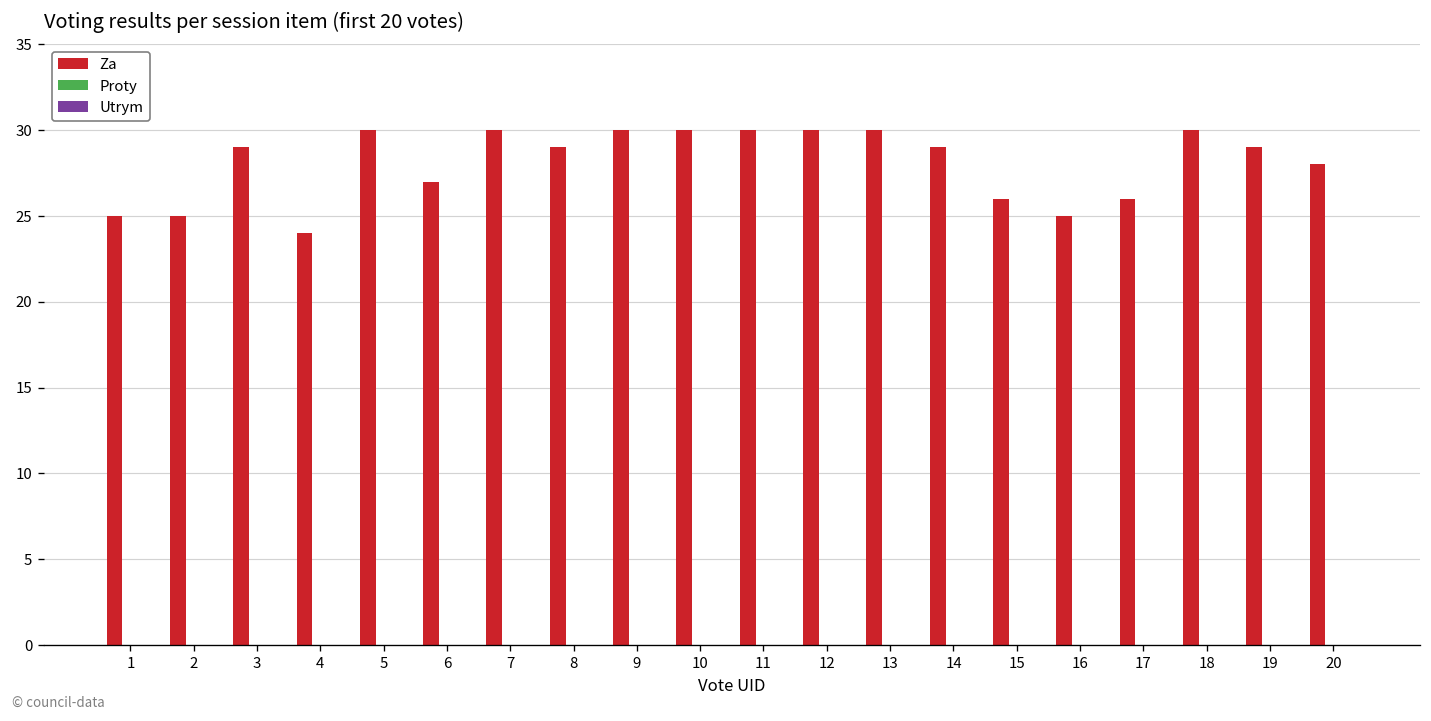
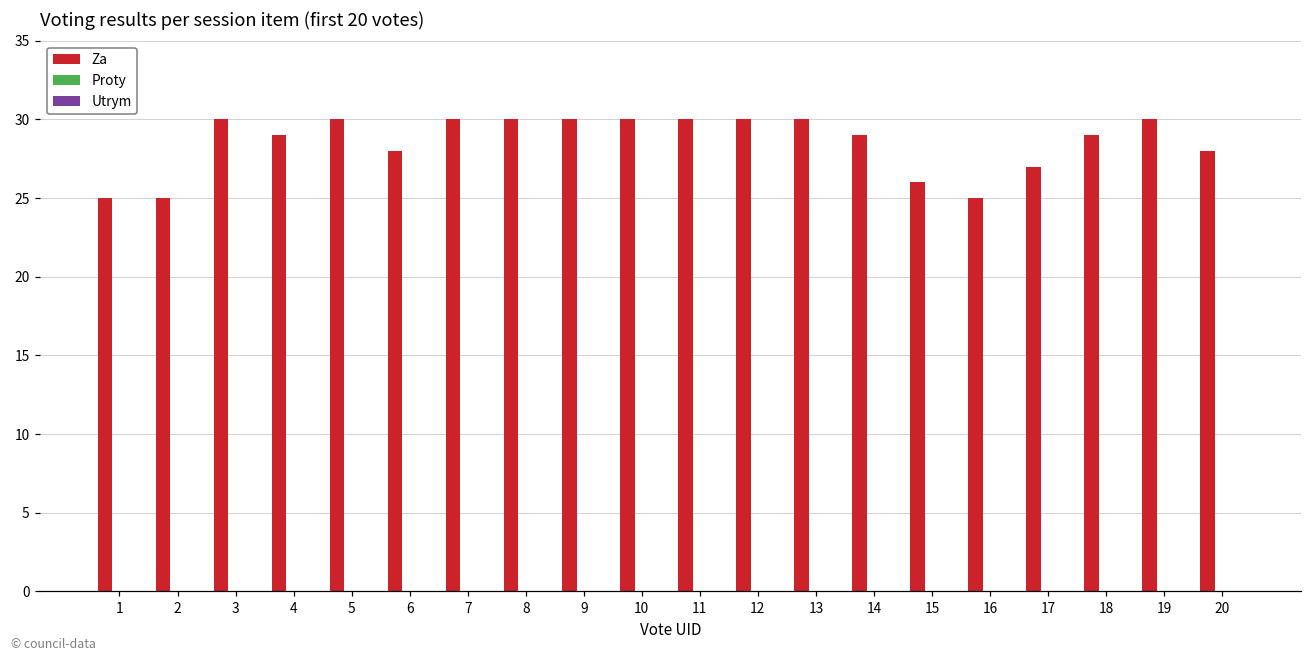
  {
    "Za": {
      "1": 25,
      "2": 25,
-     "3": 29,
-     "4": 24,
+     "3": 30,
+     "4": 29,
      "5": 30,
-     "6": 27,
+     "6": 28,
      "7": 30,
-     "8": 29,
+     "8": 30,
      "9": 30,
      "10": 30,
      "11": 30,
      "12": 30,
      "13": 30,
      "14": 29,
      "15": 26,
      "16": 25,
-     "17": 26,
-     "18": 30,
-     "19": 29,
+     "17": 27,
+     "18": 29,
+     "19": 30,
      "20": 28
    },
    "Proty": {
      "1": 0,
      "2": 0,
      "3": 0,
      "4": 0,
      "5": 0,
      "6": 0,
      "7": 0,
      "8": 0,
      "9": 0,
      "10": 0,
      "11": 0,
      "12": 0,
      "13": 0,
      "14": 0,
      "15": 0,
      "16": 0,
      "17": 0,
      "18": 0,
      "19": 0,
      "20": 0
    },
    "Utrym": {
      "1": 0,
      "2": 0,
      "3": 0,
      "4": 0,
      "5": 0,
      "6": 0,
      "7": 0,
      "8": 0,
      "9": 0,
      "10": 0,
      "11": 0,
      "12": 0,
      "13": 0,
      "14": 0,
      "15": 0,
      "16": 0,
      "17": 0,
      "18": 0,
      "19": 0,
      "20": 0
    }
  }
